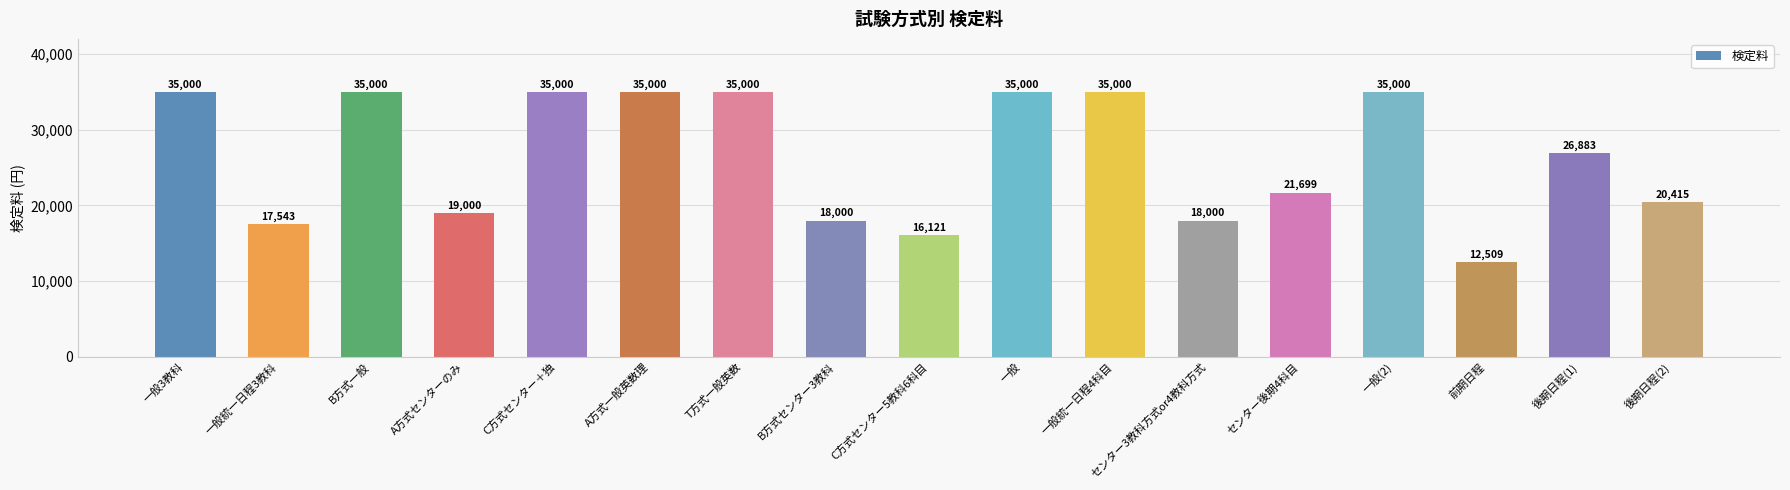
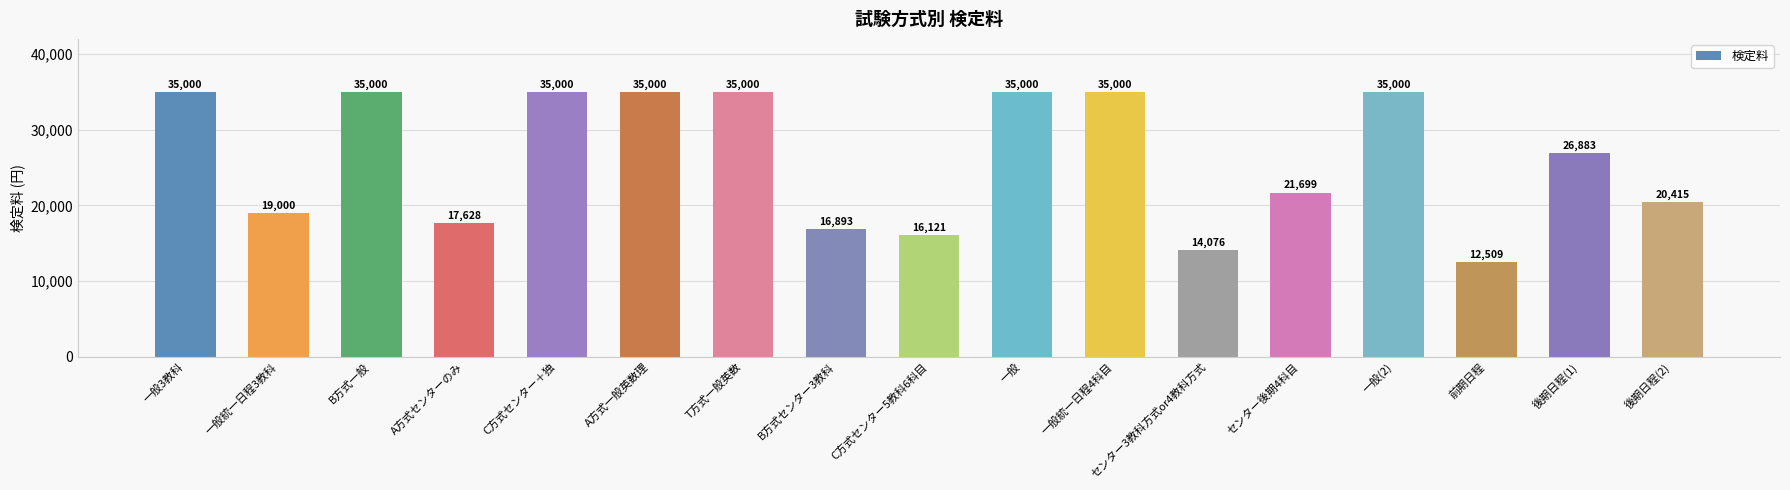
  {
    "一般3教科": "35,000",
-   "一般統一日程3教科": "17,543",
+   "一般統一日程3教科": "19,000",
    "B方式一般": "35,000",
-   "A方式センターのみ": "19,000",
+   "A方式センターのみ": "17,628",
    "C方式センター＋独": "35,000",
    "A方式一般英数理": "35,000",
    "T方式一般英数": "35,000",
-   "B方式センター3教科": "18,000",
+   "B方式センター3教科": "16,893",
    "C方式センター5教科6科目": "16,121",
    "一般": "35,000",
    "一般統一日程4科目": "35,000",
-   "センター3教科方式or4教科方式": "18,000",
+   "センター3教科方式or4教科方式": "14,076",
    "センター後期4科目": "21,699",
    "一般(2)": "35,000",
    "前期日程": "12,509",
    "後期日程(1)": "26,883",
    "後期日程(2)": "20,415"
  }
